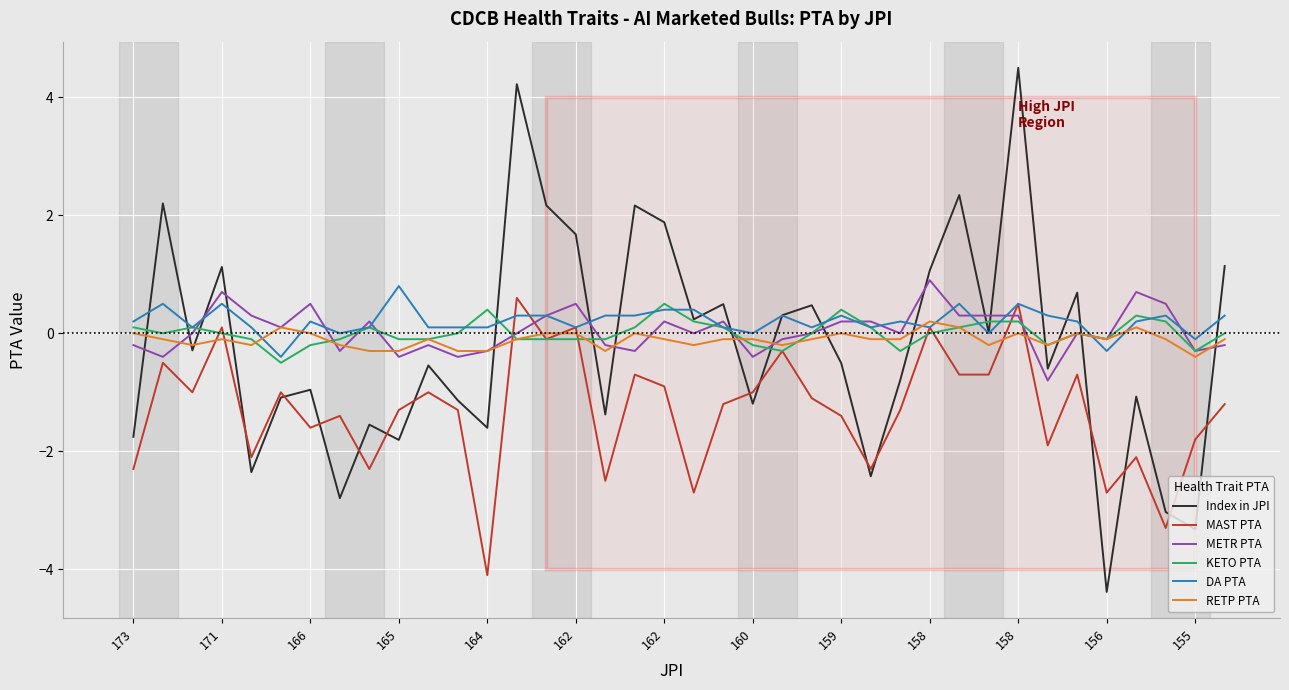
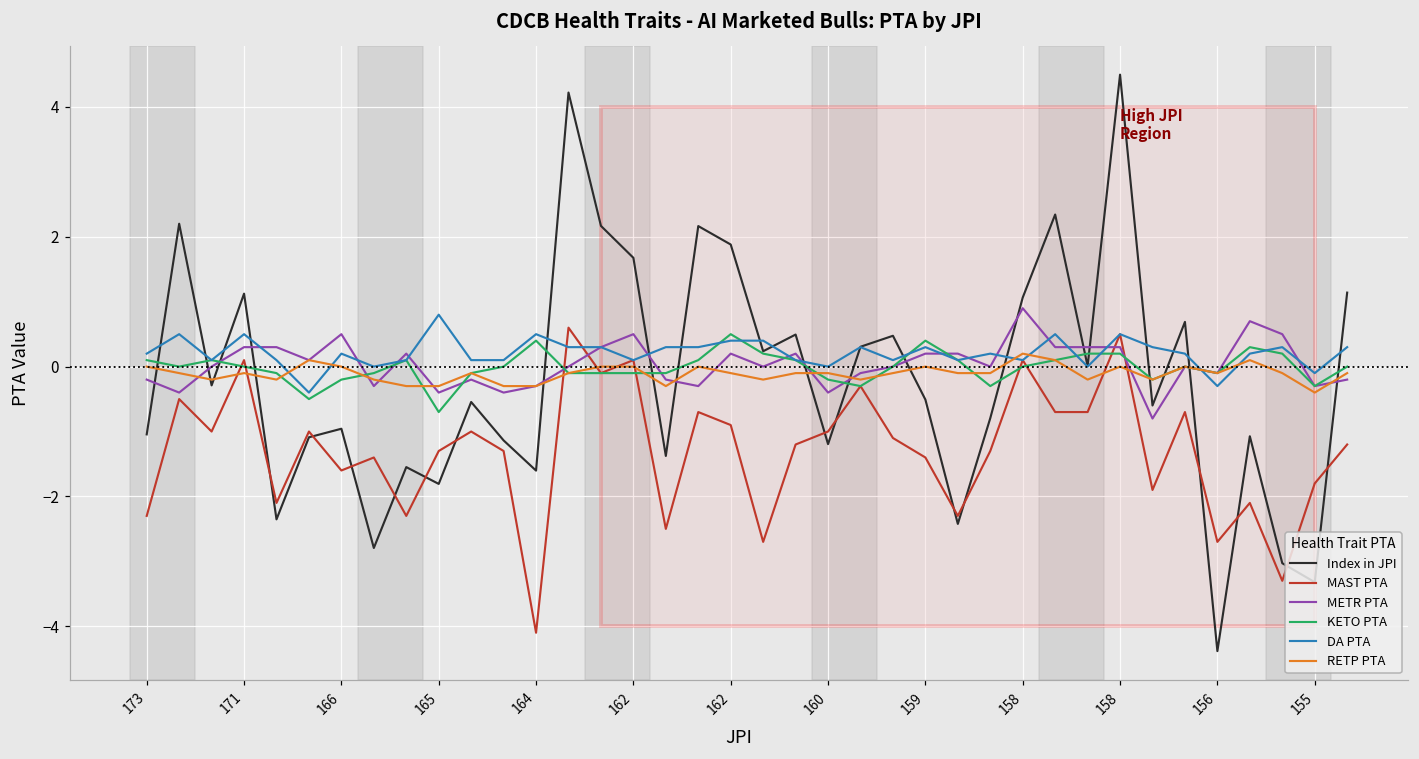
  {
    "Index in JPI": {
-     "173": -1.8,
+     "173": -1.0,
      "171": 1.1,
      "166": -1.0,
      "165": -1.8,
      "164": -1.6,
      "160": -1.2,
      "159": -0.5,
      "156": -4.4
    },
    "MAST PTA": {
      "173": -2.3,
      "171": 0.1,
      "166": -1.6,
      "165": -1.3,
      "164": -4.1,
      "160": -1.0,
      "159": -1.4,
      "156": -2.7,
      "155": -1.8
    },
    "METR PTA": {
      "173": -0.2,
-     "171": 0.7,
+     "171": 0.3,
      "166": 0.5,
      "165": -0.4,
      "160": -0.4,
      "159": 0.2
    },
    "KETO PTA": {
      "173": 0.1,
      "171": 0.0,
      "166": -0.2,
-     "165": -0.1,
+     "165": -0.7,
      "164": 0.4,
      "160": -0.2,
      "159": 0.4
    },
    "DA PTA": {
      "173": 0.2,
      "171": 0.5,
      "166": 0.2,
      "165": 0.8,
-     "164": 0.1,
+     "164": 0.5,
      "160": 0.0,
      "159": 0.3,
      "156": -0.3,
      "155": -0.1
    },
    "RETP PTA": {
      "173": 0.0,
      "171": -0.1,
      "166": 0.0,
      "165": -0.3,
      "160": -0.1,
      "159": 0.0,
      "155": -0.4
    }
  }
